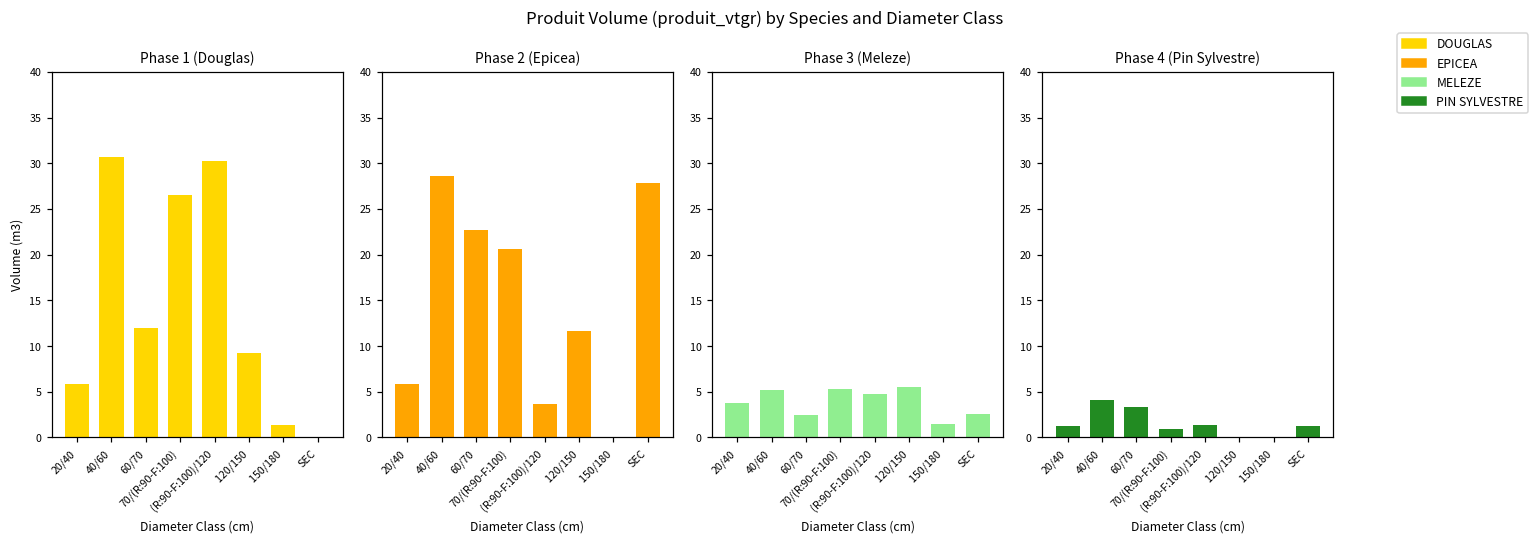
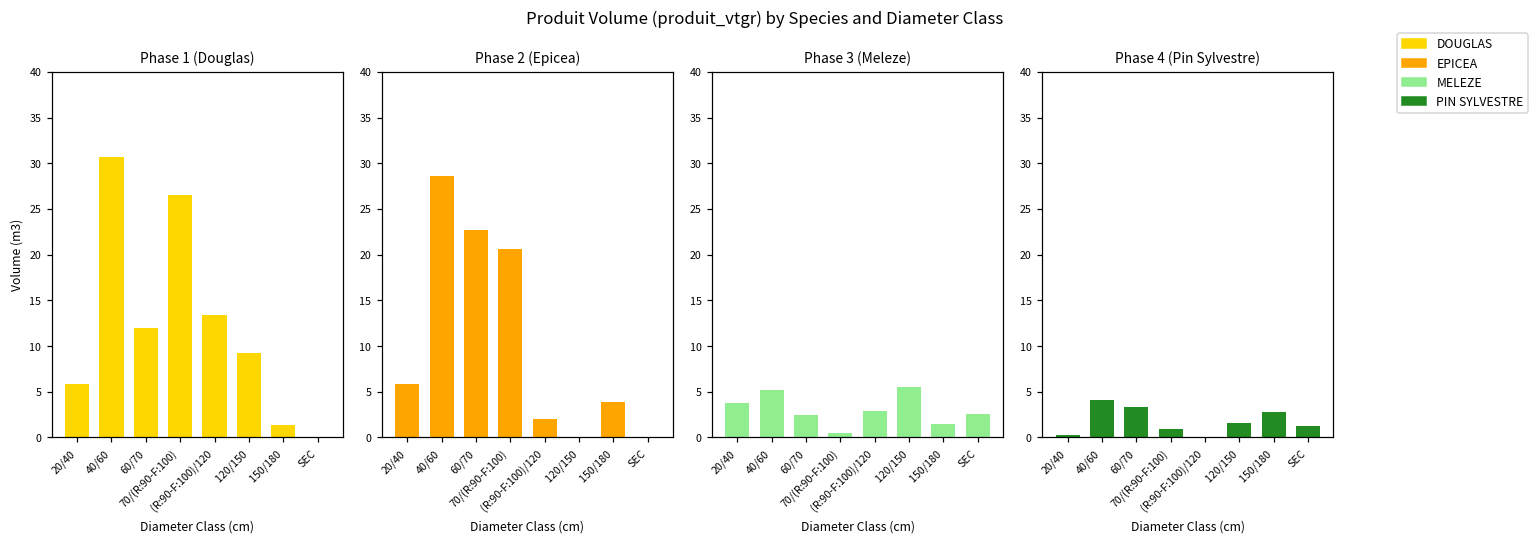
  {
    "Phase 1 (Douglas)": {
      "20/40": 6,
      "40/60": 31,
      "60/70": 12,
      "70/(R:90-F:100)": 27,
-     "(R:90-F:100)/120": 30,
+     "(R:90-F:100)/120": 13,
      "120/150": 9,
      "150/180": 1,
      "SEC": 0
    },
    "Phase 2 (Epicea)": {
      "20/40": 6,
      "40/60": 29,
      "60/70": 23,
      "70/(R:90-F:100)": 21,
-     "(R:90-F:100)/120": 4,
-     "120/150": 12,
-     "150/180": 0,
-     "SEC": 28
+     "(R:90-F:100)/120": 2,
+     "120/150": 0,
+     "150/180": 4,
+     "SEC": 0
    },
    "Phase 3 (Meleze)": {
      "20/40": 4,
      "40/60": 5,
      "60/70": 2,
-     "70/(R:90-F:100)": 5,
-     "(R:90-F:100)/120": 5,
+     "70/(R:90-F:100)": 1,
+     "(R:90-F:100)/120": 3,
      "120/150": 5,
      "150/180": 2,
      "SEC": 3
    },
    "Phase 4 (Pin Sylvestre)": {
-     "20/40": 1,
+     "20/40": 0,
      "40/60": 4,
      "60/70": 3,
      "70/(R:90-F:100)": 1,
-     "(R:90-F:100)/120": 1,
-     "120/150": 0,
-     "150/180": 0,
+     "(R:90-F:100)/120": 0,
+     "120/150": 2,
+     "150/180": 3,
      "SEC": 1
    }
  }
